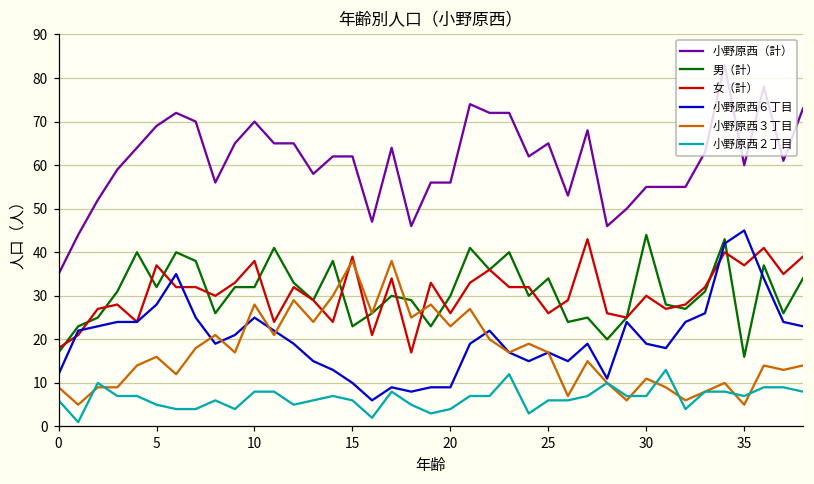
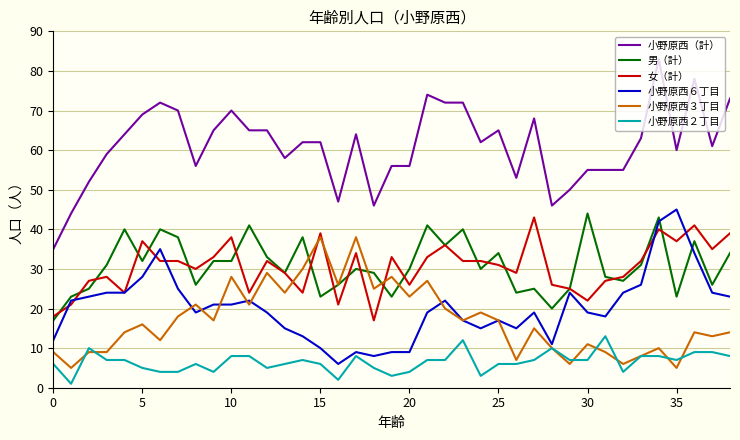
  {
    "小野原西（計）": {
      "0": 35,
      "5": 69,
      "10": 70,
      "15": 62,
      "20": 56,
      "25": 65,
      "30": 55,
      "35": 60
    },
    "男（計）": {
      "0": 17,
      "5": 32,
      "10": 32,
      "15": 23,
      "20": 30,
      "25": 34,
      "30": 44,
-     "35": 16
+     "35": 23
    },
    "女（計）": {
      "0": 18,
      "5": 37,
      "10": 38,
      "15": 39,
      "20": 26,
-     "25": 26,
-     "30": 30,
+     "25": 31,
+     "30": 22,
      "35": 37
    },
    "小野原西６丁目": {
      "0": 12,
      "5": 28,
-     "10": 25,
+     "10": 21,
      "15": 10,
      "20": 9,
      "30": 19,
      "35": 45
    },
    "小野原西３丁目": {
      "0": 9,
      "5": 16,
      "10": 28,
      "15": 38,
      "20": 23,
      "30": 11,
      "35": 5
    },
    "小野原西２丁目": {
      "0": 6,
      "5": 5,
      "10": 8,
      "15": 6,
      "20": 4,
      "25": 6,
      "30": 7,
      "35": 7
    }
  }
